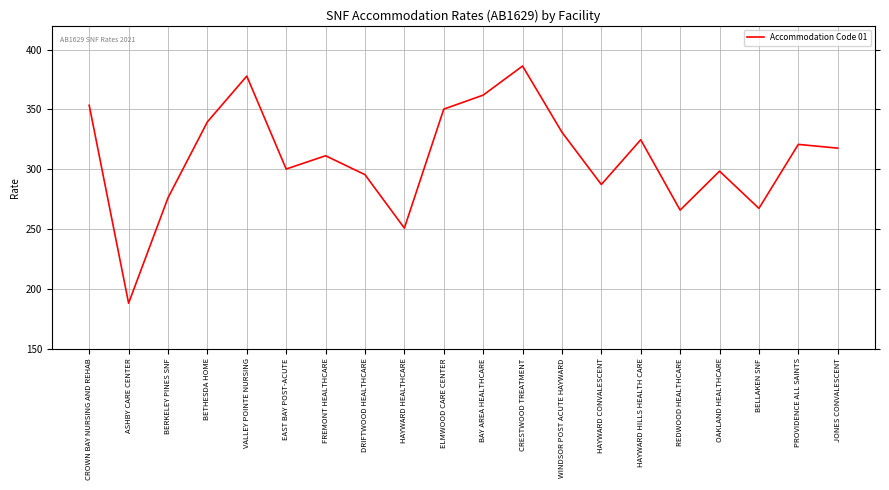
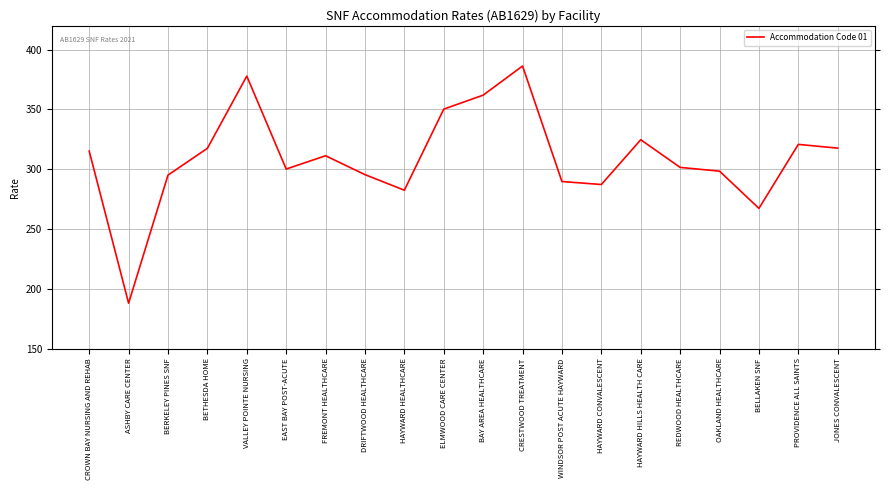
  {
-   "CROWN BAY NURSING AND REHAB": 354,
+   "CROWN BAY NURSING AND REHAB": 315,
    "ASHBY CARE CENTER": 188,
-   "BERKELEY PINES SNF": 276,
-   "BETHESDA HOME": 340,
+   "BERKELEY PINES SNF": 295,
+   "BETHESDA HOME": 318,
    "VALLEY POINTE NURSING": 378,
    "EAST BAY POST-ACUTE": 300,
    "FREMONT HEALTHCARE": 311,
    "DRIFTWOOD HEALTHCARE": 295,
-   "HAYWARD HEALTHCARE": 251,
+   "HAYWARD HEALTHCARE": 282,
    "ELMWOOD CARE CENTER": 350,
    "BAY AREA HEALTHCARE": 362,
    "CRESTWOOD TREATMENT": 386,
-   "WINDSOR POST ACUTE HAYWARD": 331,
+   "WINDSOR POST ACUTE HAYWARD": 290,
    "HAYWARD CONVALESCENT": 287,
    "HAYWARD HILLS HEALTH CARE": 325,
-   "REDWOOD HEALTHCARE": 266,
+   "REDWOOD HEALTHCARE": 302,
    "OAKLAND HEALTHCARE": 298,
    "BELLAKEN SNF": 267,
    "PROVIDENCE ALL SAINTS": 321,
    "JONES CONVALESCENT": 318
  }
